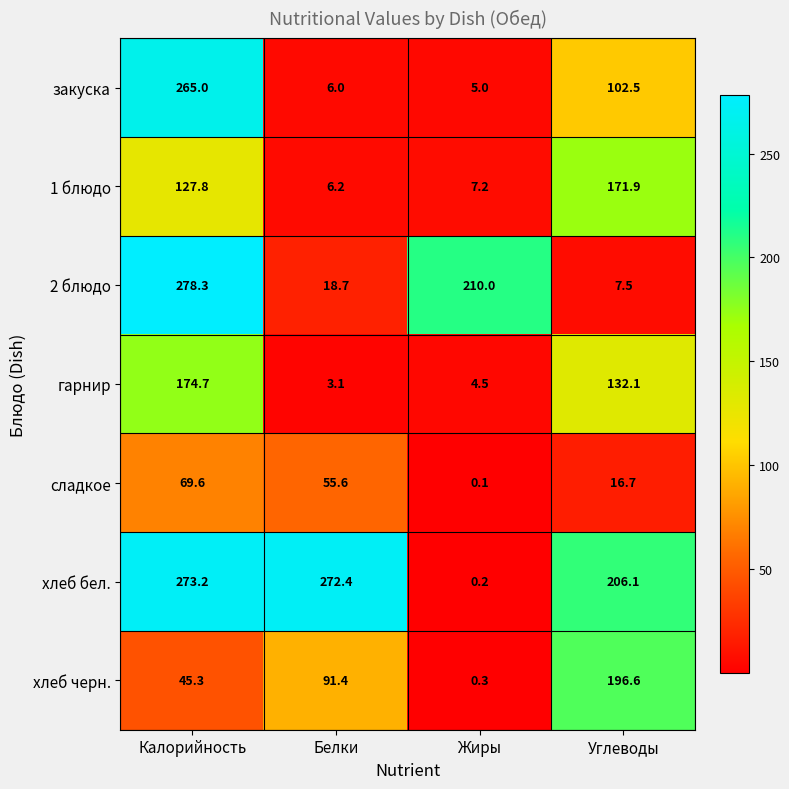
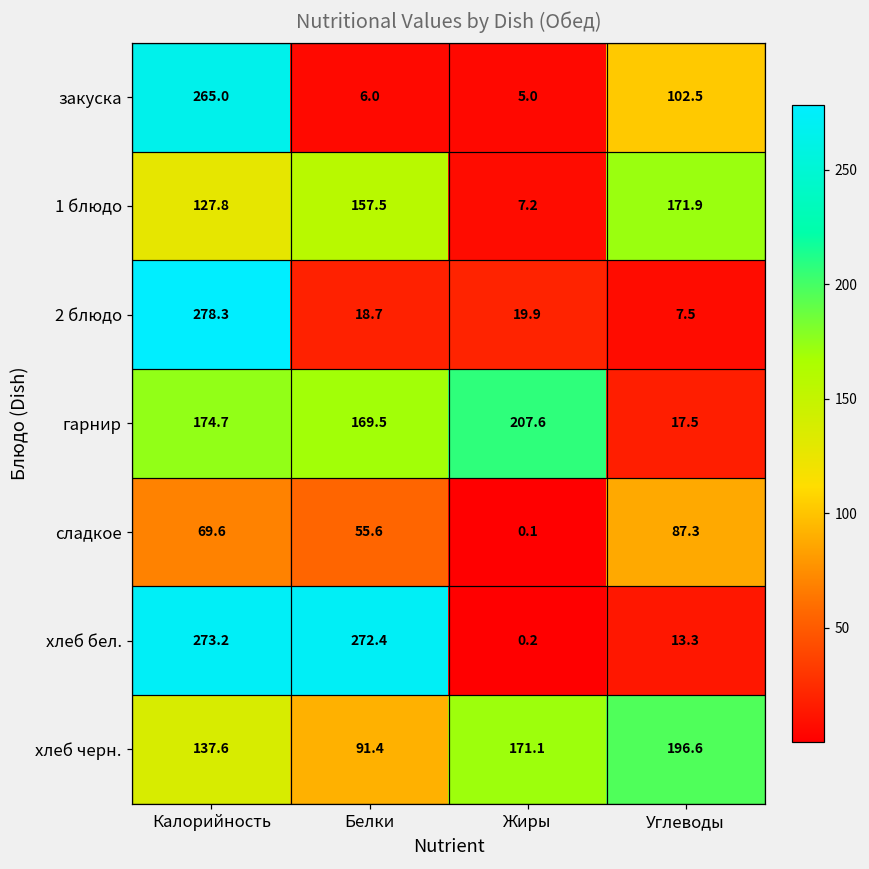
  {
    "закуска": {
      "Калорийность": 265.0,
      "Белки": 6.0,
      "Жиры": 5.0,
      "Углеводы": 102.5
    },
    "1 блюдо": {
      "Калорийность": 127.8,
-     "Белки": 6.2,
+     "Белки": 157.5,
      "Жиры": 7.2,
      "Углеводы": 171.9
    },
    "2 блюдо": {
      "Калорийность": 278.3,
      "Белки": 18.7,
-     "Жиры": 210.0,
+     "Жиры": 19.9,
      "Углеводы": 7.5
    },
    "гарнир": {
      "Калорийность": 174.7,
-     "Белки": 3.1,
-     "Жиры": 4.5,
-     "Углеводы": 132.1
+     "Белки": 169.5,
+     "Жиры": 207.6,
+     "Углеводы": 17.5
    },
    "сладкое": {
      "Калорийность": 69.6,
      "Белки": 55.6,
      "Жиры": 0.1,
-     "Углеводы": 16.7
+     "Углеводы": 87.3
    },
    "хлеб бел.": {
      "Калорийность": 273.2,
      "Белки": 272.4,
      "Жиры": 0.2,
-     "Углеводы": 206.1
+     "Углеводы": 13.3
    },
    "хлеб черн.": {
-     "Калорийность": 45.3,
+     "Калорийность": 137.6,
      "Белки": 91.4,
-     "Жиры": 0.3,
+     "Жиры": 171.1,
      "Углеводы": 196.6
    }
  }
